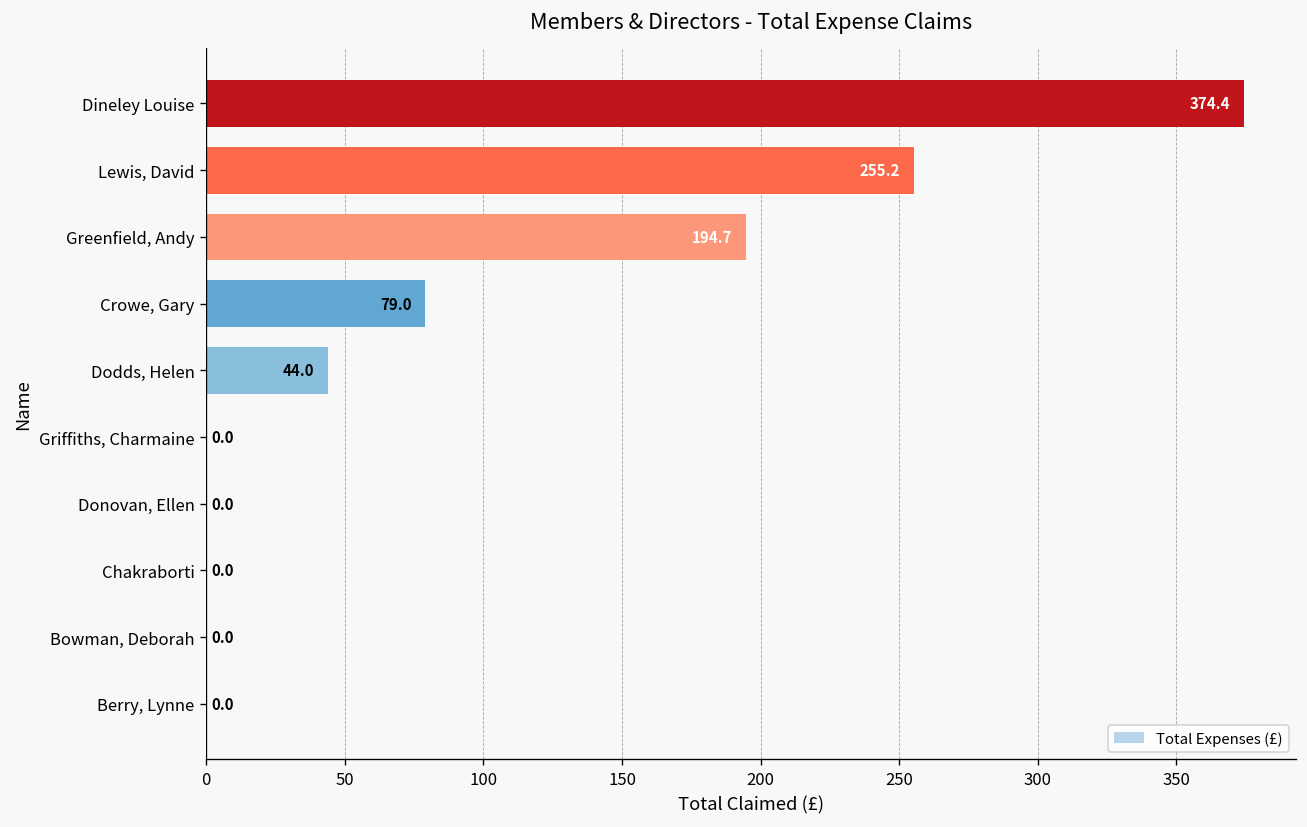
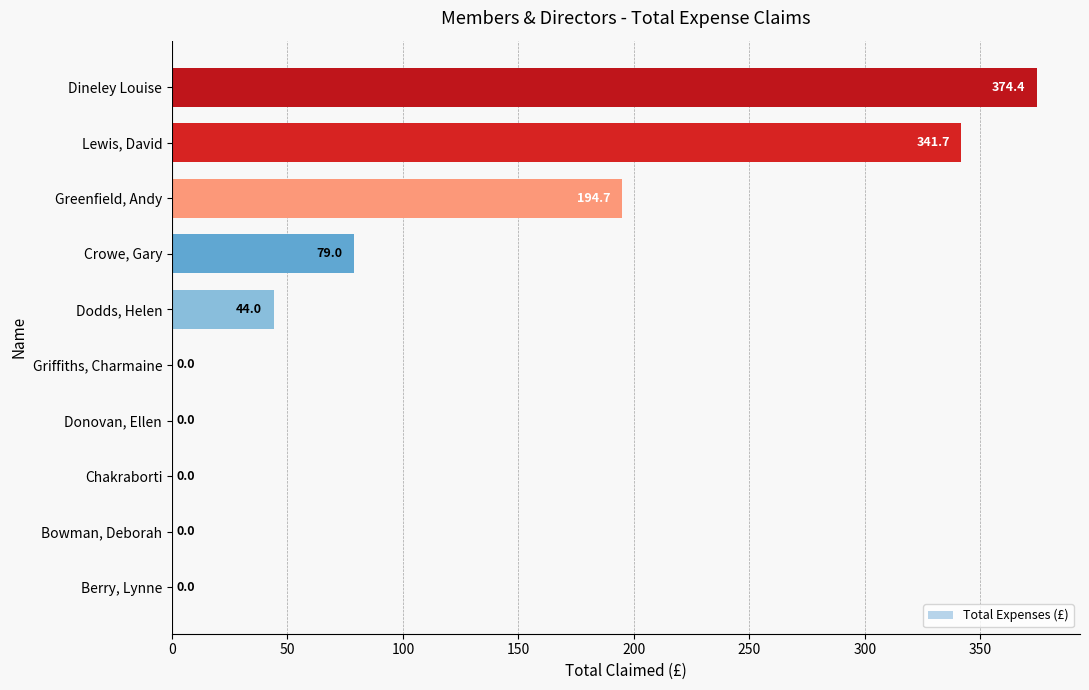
  {
    "Dineley Louise": 374.4,
-   "Lewis, David": 255.2,
+   "Lewis, David": 341.7,
    "Greenfield, Andy": 194.7,
    "Crowe, Gary": 79.0,
    "Dodds, Helen": 44.0,
    "Griffiths, Charmaine": 0.0,
    "Donovan, Ellen": 0.0,
    "Chakraborti": 0.0,
    "Bowman, Deborah": 0.0,
    "Berry, Lynne": 0.0
  }
